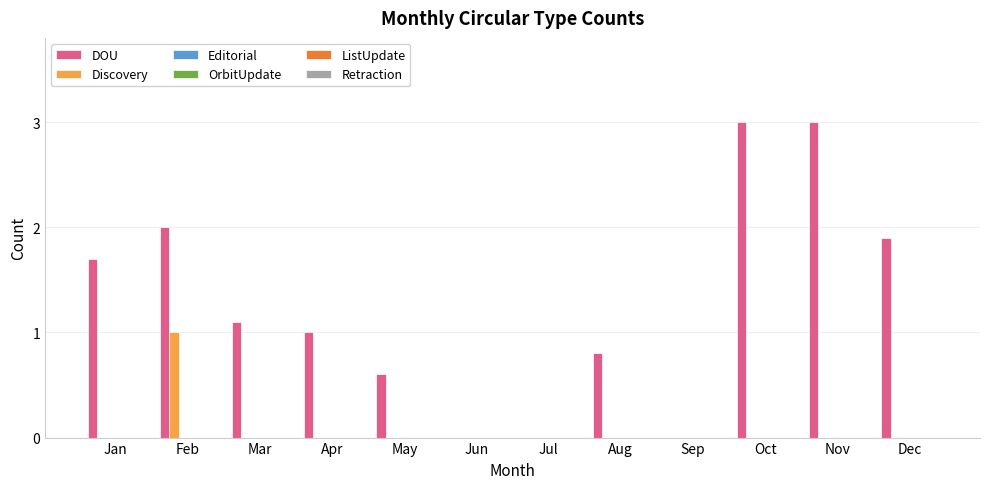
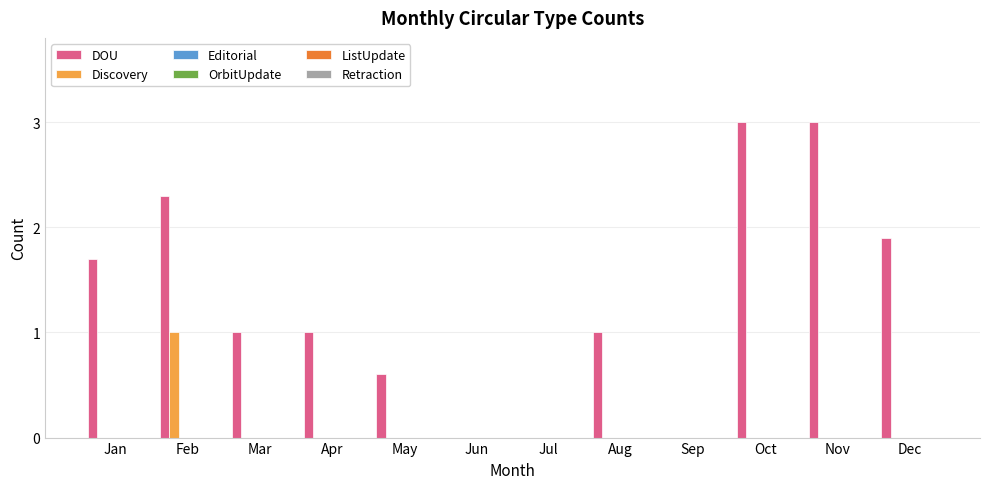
  {
    "DOU": {
      "Jan": 1.7,
-     "Feb": 2.0,
-     "Mar": 1.1,
+     "Feb": 2.3,
+     "Mar": 1.0,
      "Apr": 1.0,
      "May": 0.6,
      "Jun": 0.0,
      "Jul": 0.0,
-     "Aug": 0.8,
+     "Aug": 1.0,
      "Sep": 0.0,
      "Oct": 3.0,
      "Nov": 3.0,
      "Dec": 1.9
    },
    "Editorial": {
      "Jan": 0.0,
      "Feb": 0.0,
      "Mar": 0.0,
      "Apr": 0.0,
      "May": 0.0,
      "Jun": 0.0,
      "Jul": 0.0,
      "Aug": 0.0,
      "Sep": 0.0,
      "Oct": 0.0,
      "Nov": 0.0,
      "Dec": 0.0
    },
    "OrbitUpdate": {
      "Jan": 0.0,
      "Feb": 0.0,
      "Mar": 0.0,
      "Apr": 0.0,
      "May": 0.0,
      "Jun": 0.0,
      "Jul": 0.0,
      "Aug": 0.0,
      "Sep": 0.0,
      "Oct": 0.0,
      "Nov": 0.0,
      "Dec": 0.0
    },
    "Retraction": {
      "Jan": 0.0,
      "Feb": 0.0,
      "Mar": 0.0,
      "Apr": 0.0,
      "May": 0.0,
      "Jun": 0.0,
      "Jul": 0.0,
      "Aug": 0.0,
      "Sep": 0.0,
      "Oct": 0.0,
      "Nov": 0.0,
      "Dec": 0.0
    }
  }
